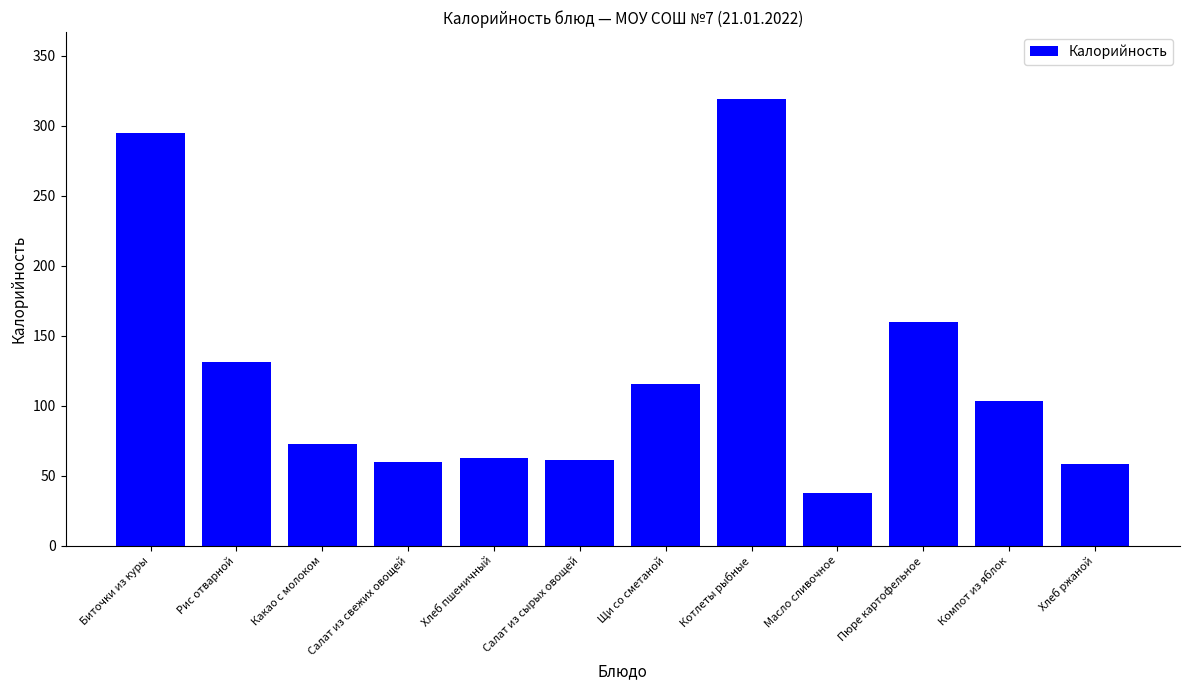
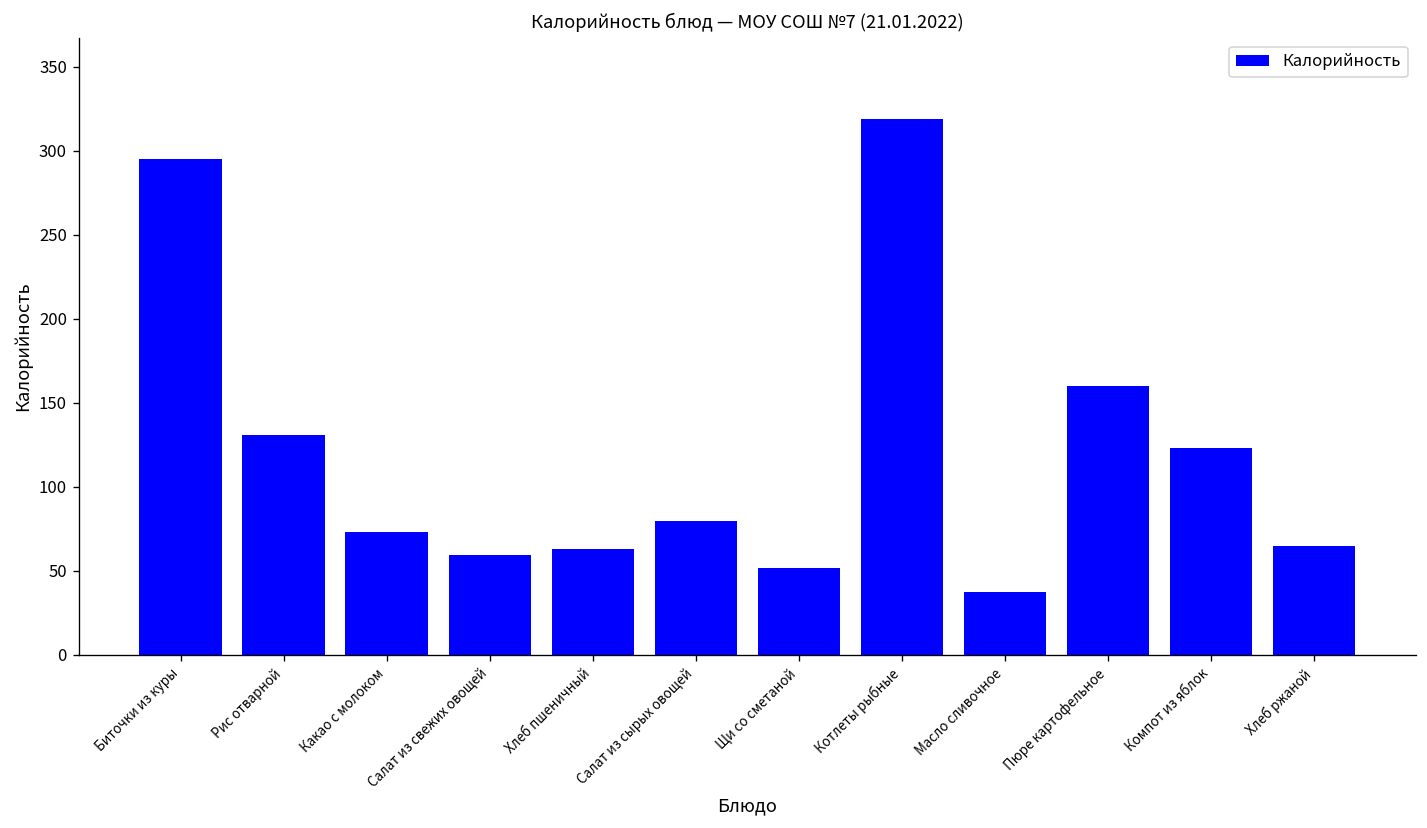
  {
    "Биточки из куры": 295,
    "Рис отварной": 131,
    "Какао с молоком": 73,
    "Салат из свежих овощей": 60,
    "Хлеб пшеничный": 63,
-   "Салат из сырых овощей": 61,
-   "Щи со сметаной": 116,
+   "Салат из сырых овощей": 80,
+   "Щи со сметаной": 52,
    "Котлеты рыбные": 319,
    "Масло сливочное": 37,
    "Пюре картофельное": 160,
-   "Компот из яблок": 103,
-   "Хлеб ржаной": 59
+   "Компот из яблок": 123,
+   "Хлеб ржаной": 65
  }
